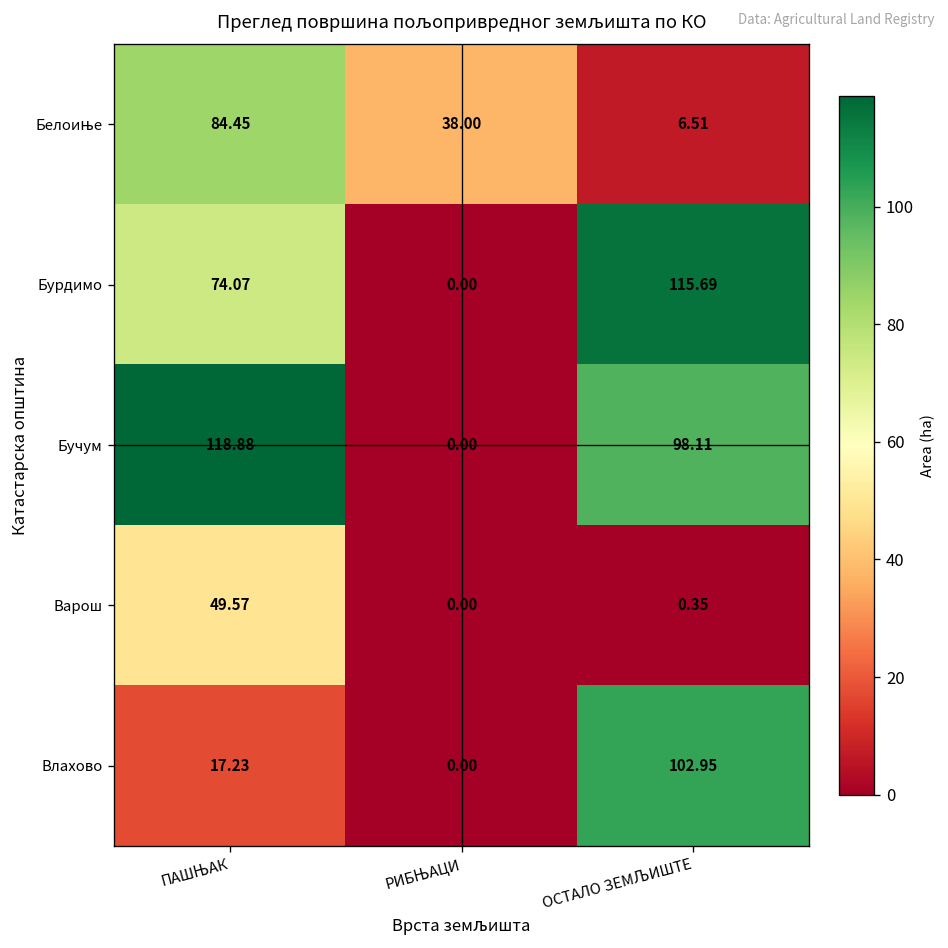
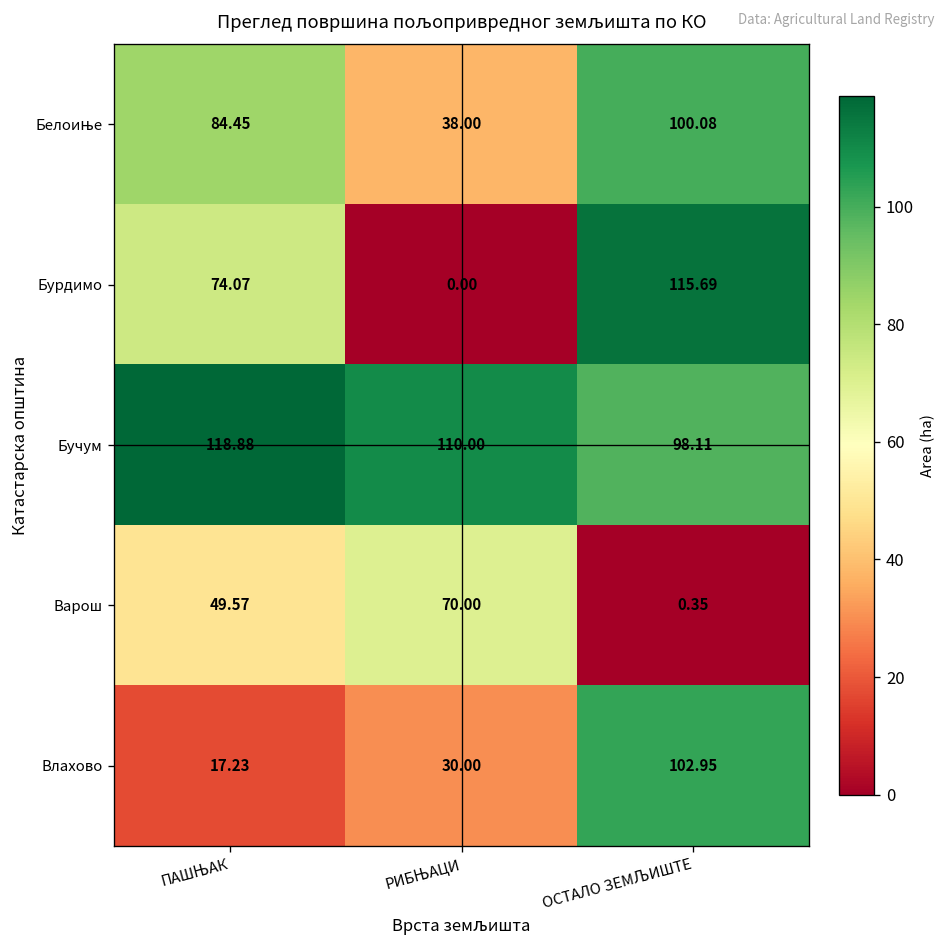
  {
    "Белоиње": {
      "ПАШЊАК": 84.45,
      "РИБЊАЦИ": 38.00,
-     "ОСТАЛО ЗЕМЉИШТЕ": 6.51
+     "ОСТАЛО ЗЕМЉИШТЕ": 100.08
    },
    "Бурдимо": {
      "ПАШЊАК": 74.07,
      "РИБЊАЦИ": 0.00,
      "ОСТАЛО ЗЕМЉИШТЕ": 115.69
    },
    "Бучум": {
      "ПАШЊАК": 118.88,
-     "РИБЊАЦИ": 0.00,
+     "РИБЊАЦИ": 110.00,
      "ОСТАЛО ЗЕМЉИШТЕ": 98.11
    },
    "Варош": {
      "ПАШЊАК": 49.57,
-     "РИБЊАЦИ": 0.00,
+     "РИБЊАЦИ": 70.00,
      "ОСТАЛО ЗЕМЉИШТЕ": 0.35
    },
    "Влахово": {
      "ПАШЊАК": 17.23,
-     "РИБЊАЦИ": 0.00,
+     "РИБЊАЦИ": 30.00,
      "ОСТАЛО ЗЕМЉИШТЕ": 102.95
    }
  }
